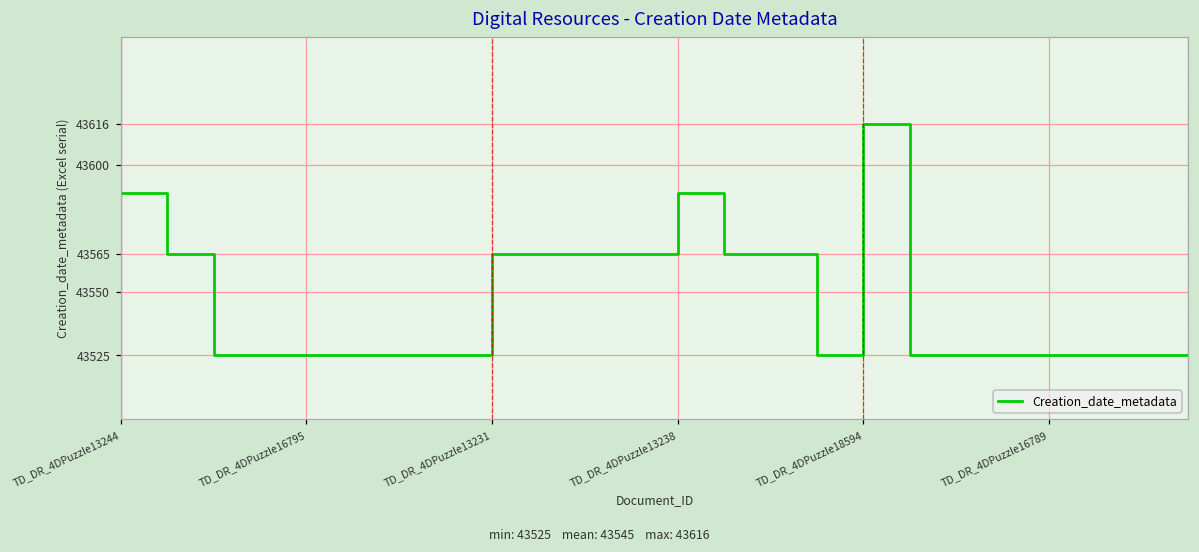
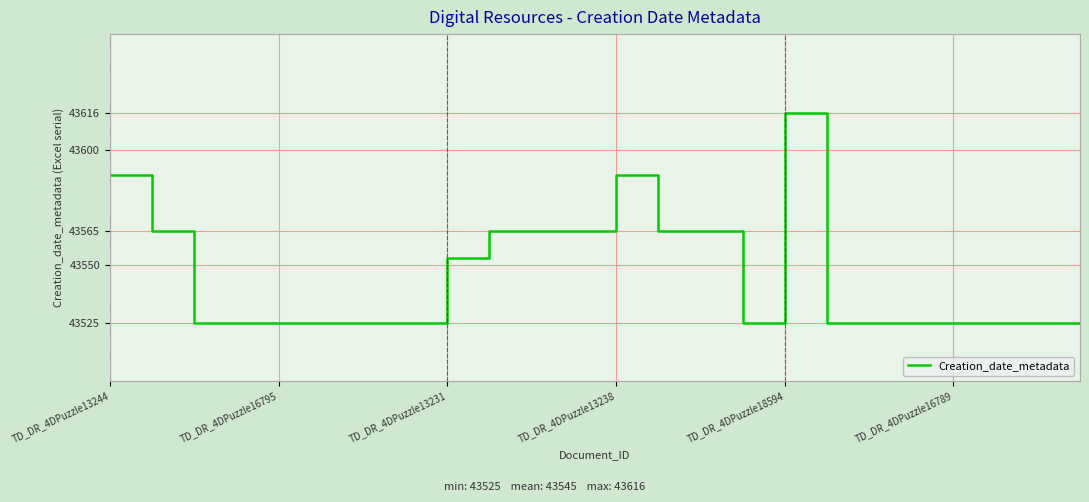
  {
    "TD_DR_4DPuzzle13244": 43589,
    "TD_DR_4DPuzzle16795": 43525,
-   "TD_DR_4DPuzzle13231": 43565,
+   "TD_DR_4DPuzzle13231": 43553,
    "TD_DR_4DPuzzle13238": 43589,
    "TD_DR_4DPuzzle18594": 43616,
    "TD_DR_4DPuzzle16789": 43525
  }
